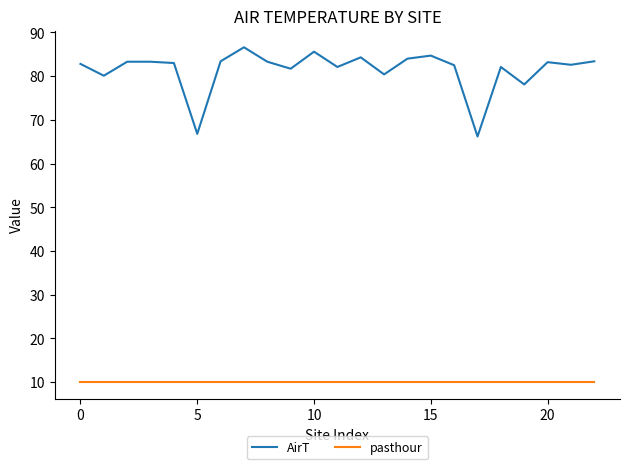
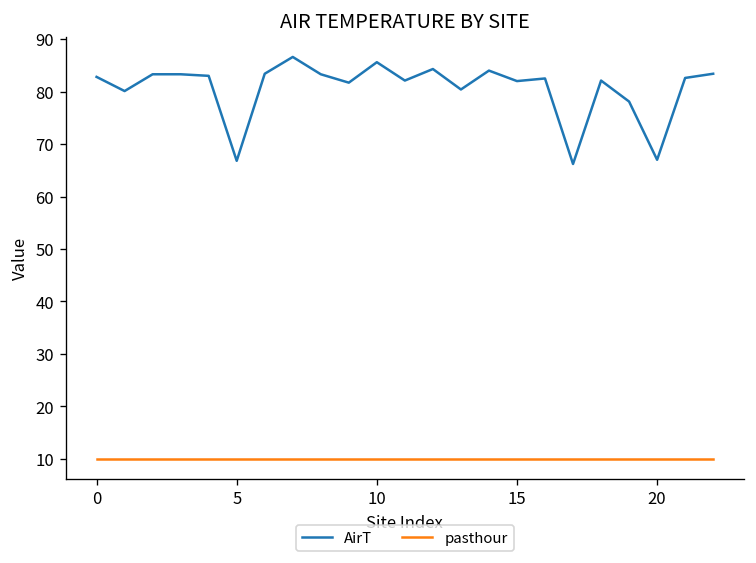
  {
    "AirT": {
      "0": 83,
      "5": 67,
      "10": 86,
-     "15": 85,
-     "20": 83
+     "15": 82,
+     "20": 67
    },
    "pasthour": {
      "0": 10,
      "5": 10,
      "10": 10,
      "15": 10,
      "20": 10
    }
  }
